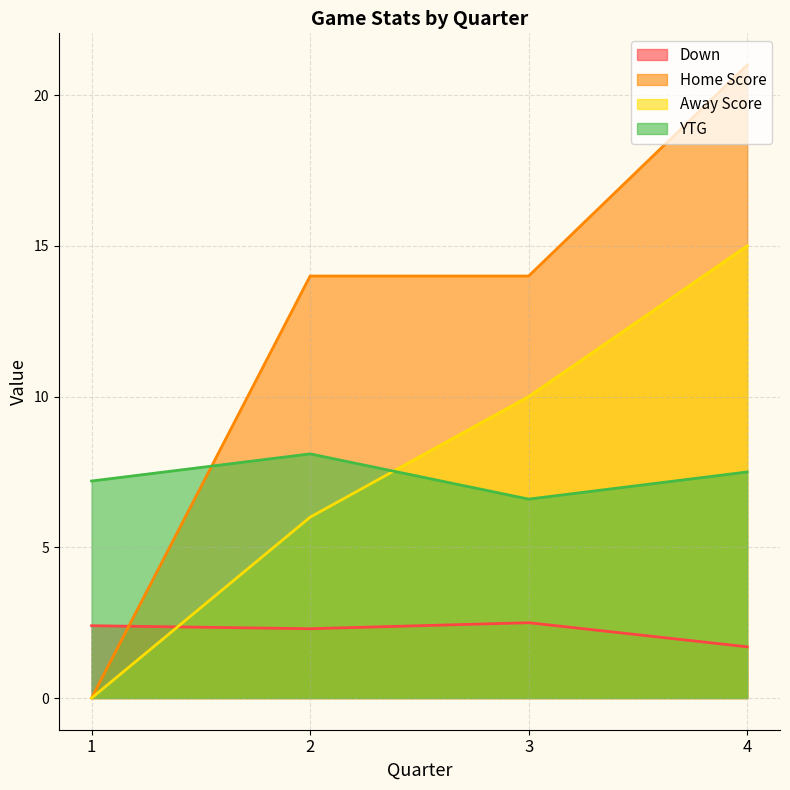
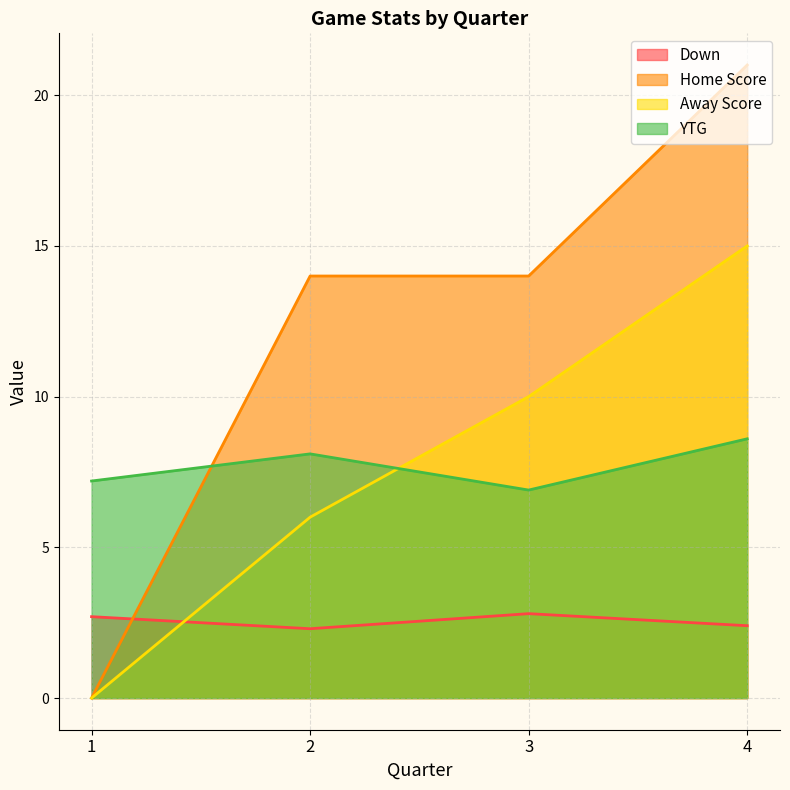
  {
    "Down": {
-     "1": 2.4,
+     "1": 2.7,
      "2": 2.3,
-     "3": 2.5,
-     "4": 1.7
+     "3": 2.8,
+     "4": 2.4
    },
    "Home Score": {
      "2": 14.0,
      "3": 14.0
    },
    "Away Score": {
      "2": 6.0,
      "3": 10.0,
      "4": 15.0
    },
    "YTG": {
      "1": 7.2,
      "2": 8.1,
-     "3": 6.6,
-     "4": 7.5
+     "3": 6.9,
+     "4": 8.6
    }
  }
